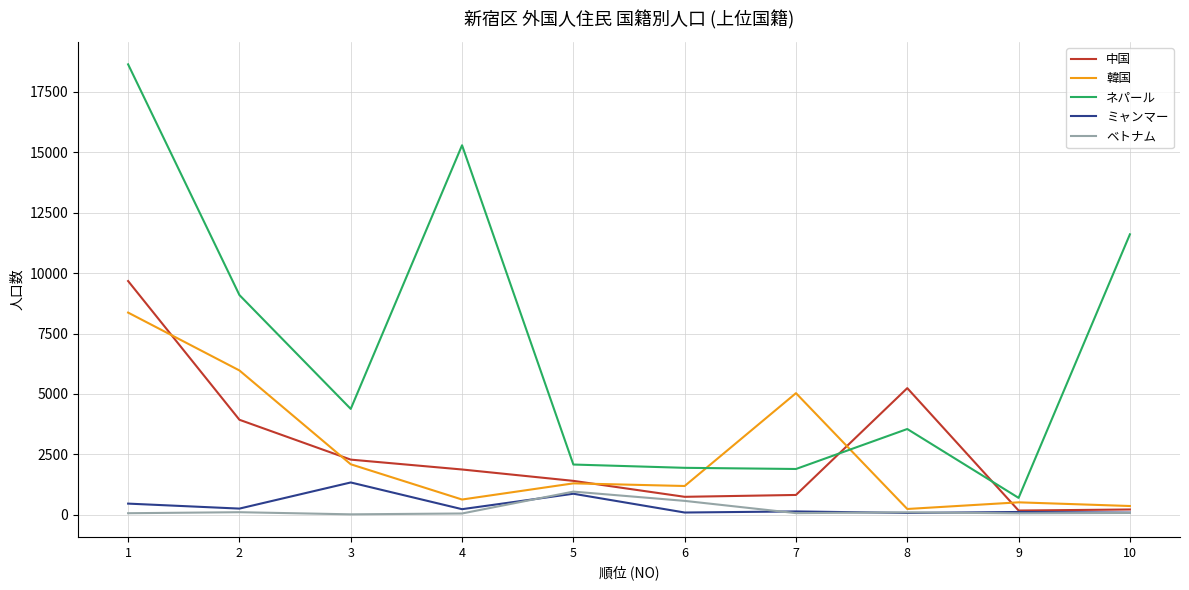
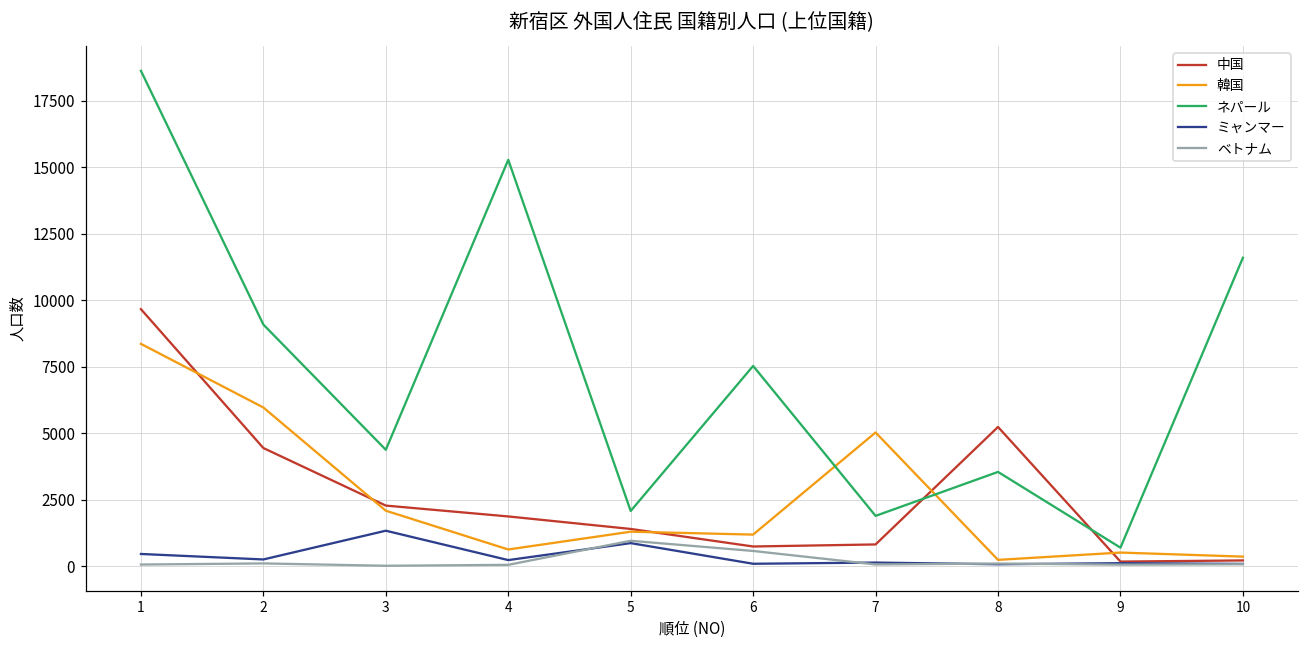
  {
    "中国": {
      "1": 9700,
-     "2": 3900,
+     "2": 4500,
      "3": 2300,
      "4": 1900,
      "6": 800,
      "7": 800,
      "8": 5200,
      "10": 200
    },
    "韓国": {
      "1": 8400,
      "2": 6000,
      "3": 2100,
      "4": 600,
      "6": 1200,
      "7": 5000,
      "8": 200,
      "9": 500,
      "10": 400
    },
    "ネパール": {
      "1": 18600,
      "2": 9100,
      "3": 4400,
      "4": 15300,
      "5": 2100,
-     "6": 1900,
+     "6": 7500,
      "7": 1900,
      "8": 3600,
      "9": 700,
      "10": 11600
    },
    "ミャンマー": {
      "1": 500,
      "2": 300,
      "3": 1300,
      "4": 200,
      "6": 100
    },
    "ベトナム": {
      "1": 100,
      "2": 100,
      "3": 0,
      "4": 100,
      "6": 600
    }
  }
